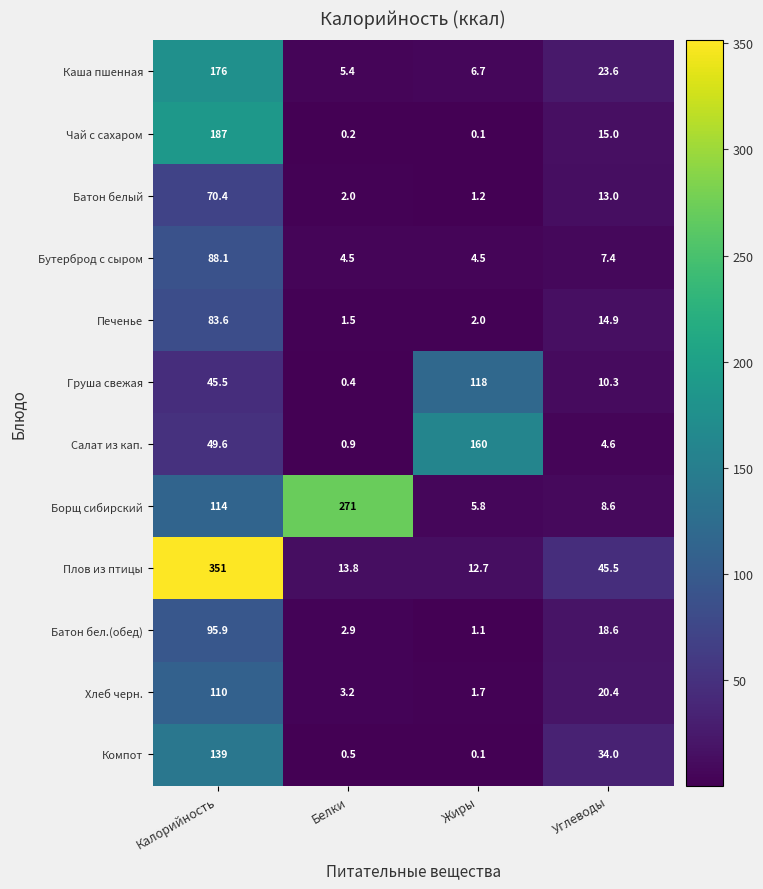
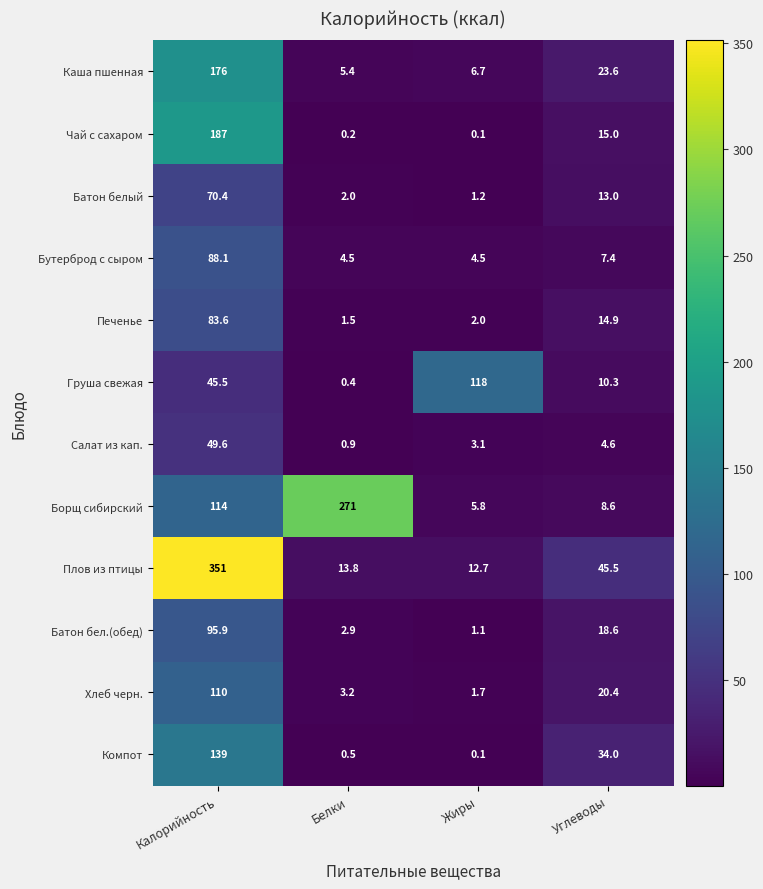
  {
    "Каша пшенная": {
      "Калорийность": 176,
      "Белки": 5.4,
      "Жиры": 6.7,
      "Углеводы": 23.6
    },
    "Чай с сахаром": {
      "Калорийность": 187,
      "Белки": 0.2,
      "Жиры": 0.1,
      "Углеводы": 15.0
    },
    "Батон белый": {
      "Калорийность": 70.4,
      "Белки": 2.0,
      "Жиры": 1.2,
      "Углеводы": 13.0
    },
    "Бутерброд с сыром": {
      "Калорийность": 88.1,
      "Белки": 4.5,
      "Жиры": 4.5,
      "Углеводы": 7.4
    },
    "Печенье": {
      "Калорийность": 83.6,
      "Белки": 1.5,
      "Жиры": 2.0,
      "Углеводы": 14.9
    },
    "Груша свежая": {
      "Калорийность": 45.5,
      "Белки": 0.4,
      "Жиры": 118,
      "Углеводы": 10.3
    },
    "Салат из кап.": {
      "Калорийность": 49.6,
      "Белки": 0.9,
-     "Жиры": 160,
+     "Жиры": 3.1,
      "Углеводы": 4.6
    },
    "Борщ сибирский": {
      "Калорийность": 114,
      "Белки": 271,
      "Жиры": 5.8,
      "Углеводы": 8.6
    },
    "Плов из птицы": {
      "Калорийность": 351,
      "Белки": 13.8,
      "Жиры": 12.7,
      "Углеводы": 45.5
    },
    "Батон бел.(обед)": {
      "Калорийность": 95.9,
      "Белки": 2.9,
      "Жиры": 1.1,
      "Углеводы": 18.6
    },
    "Хлеб черн.": {
      "Калорийность": 110,
      "Белки": 3.2,
      "Жиры": 1.7,
      "Углеводы": 20.4
    },
    "Компот": {
      "Калорийность": 139,
      "Белки": 0.5,
      "Жиры": 0.1,
      "Углеводы": 34.0
    }
  }
